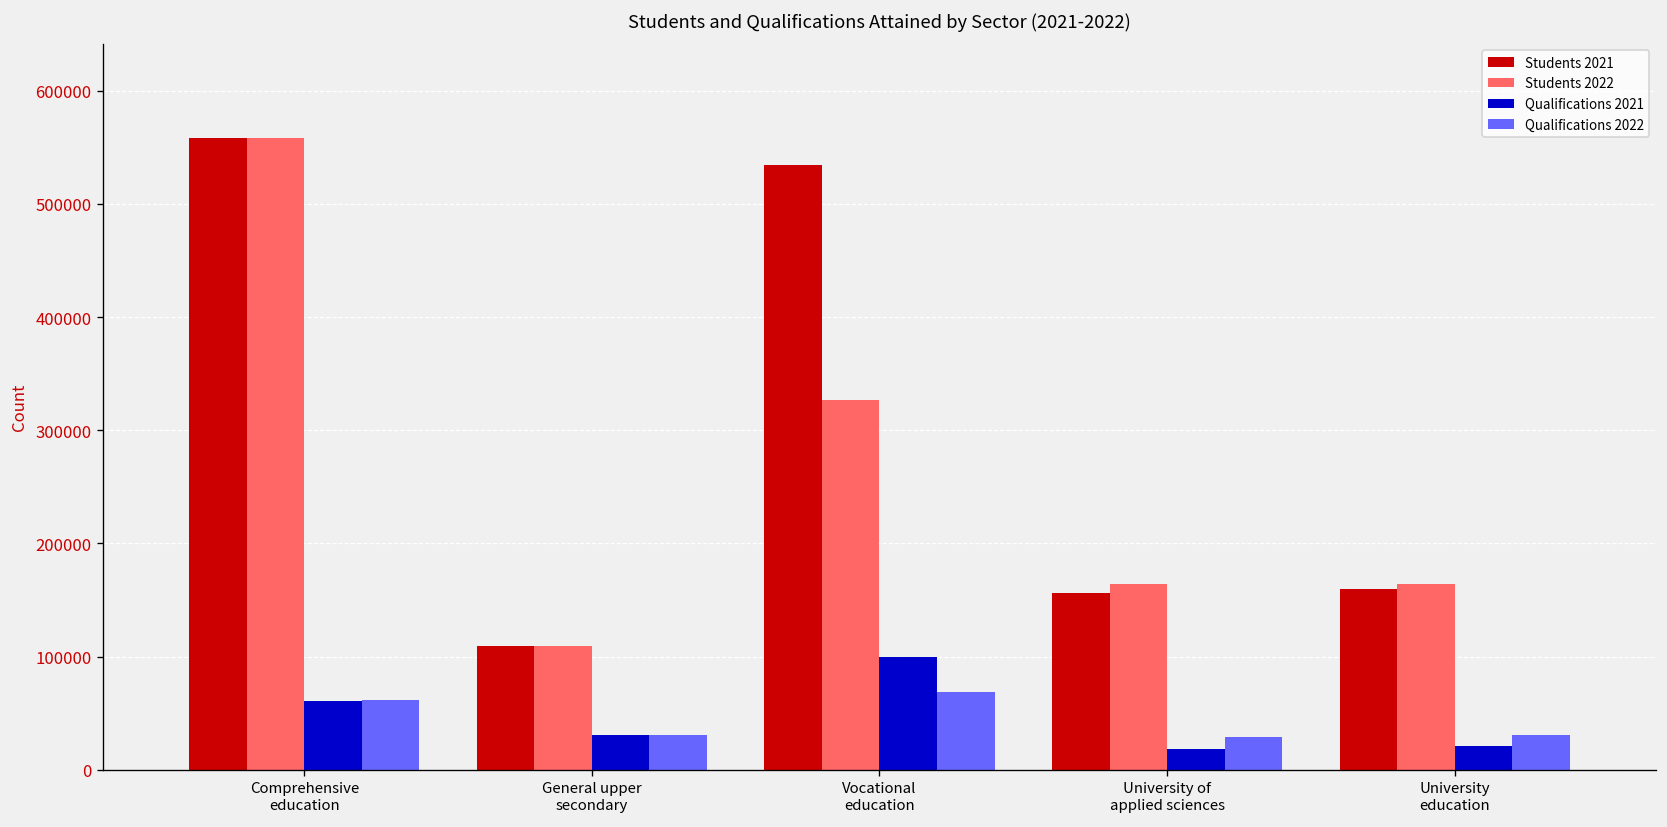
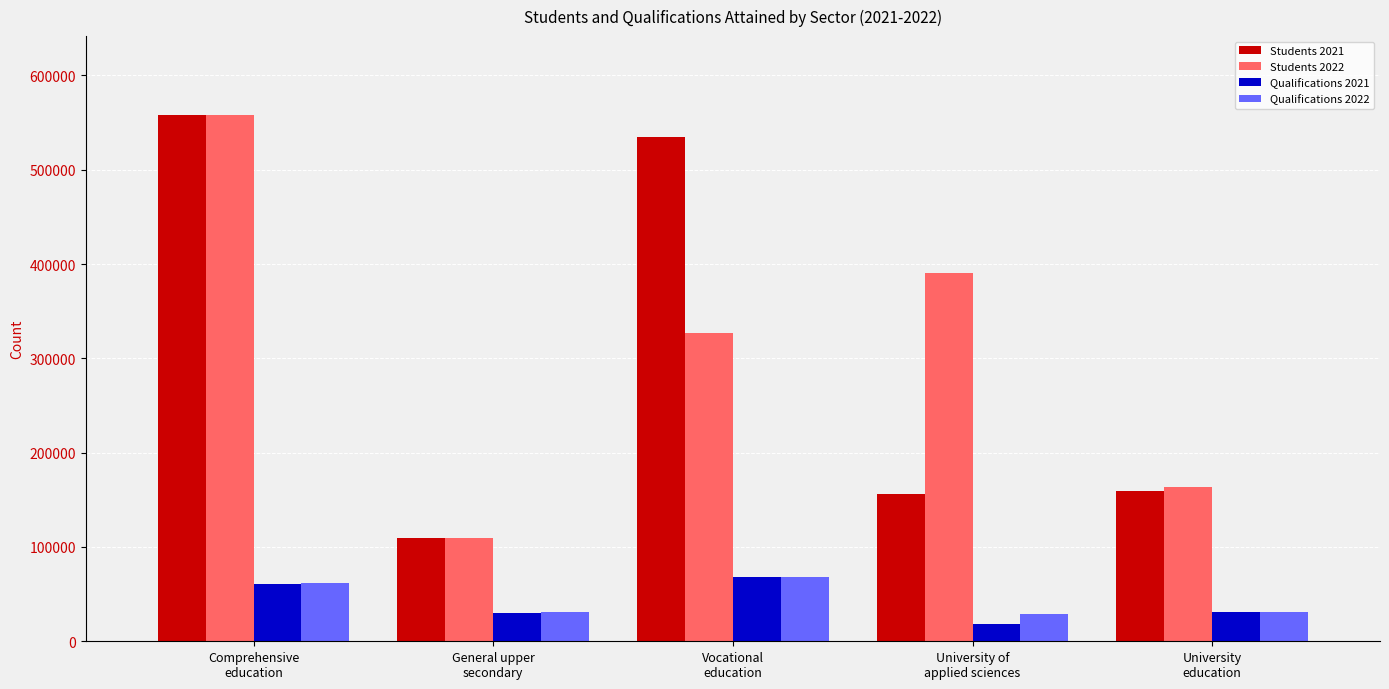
  {
    "Students 2021": {
      "Comprehensive education": 560000,
      "General upper secondary": 110000,
      "Vocational education": 530000,
      "University of applied sciences": 160000,
      "University education": 160000
    },
    "Students 2022": {
      "Comprehensive education": 560000,
      "General upper secondary": 110000,
      "Vocational education": 330000,
-     "University of applied sciences": 160000,
+     "University of applied sciences": 390000,
      "University education": 160000
    },
    "Qualifications 2021": {
      "Comprehensive education": 60000,
      "General upper secondary": 30000,
-     "Vocational education": 100000,
+     "Vocational education": 70000,
      "University of applied sciences": 20000,
-     "University education": 20000
+     "University education": 30000
    },
    "Qualifications 2022": {
      "Comprehensive education": 60000,
      "General upper secondary": 30000,
      "Vocational education": 70000,
      "University of applied sciences": 30000,
      "University education": 30000
    }
  }
